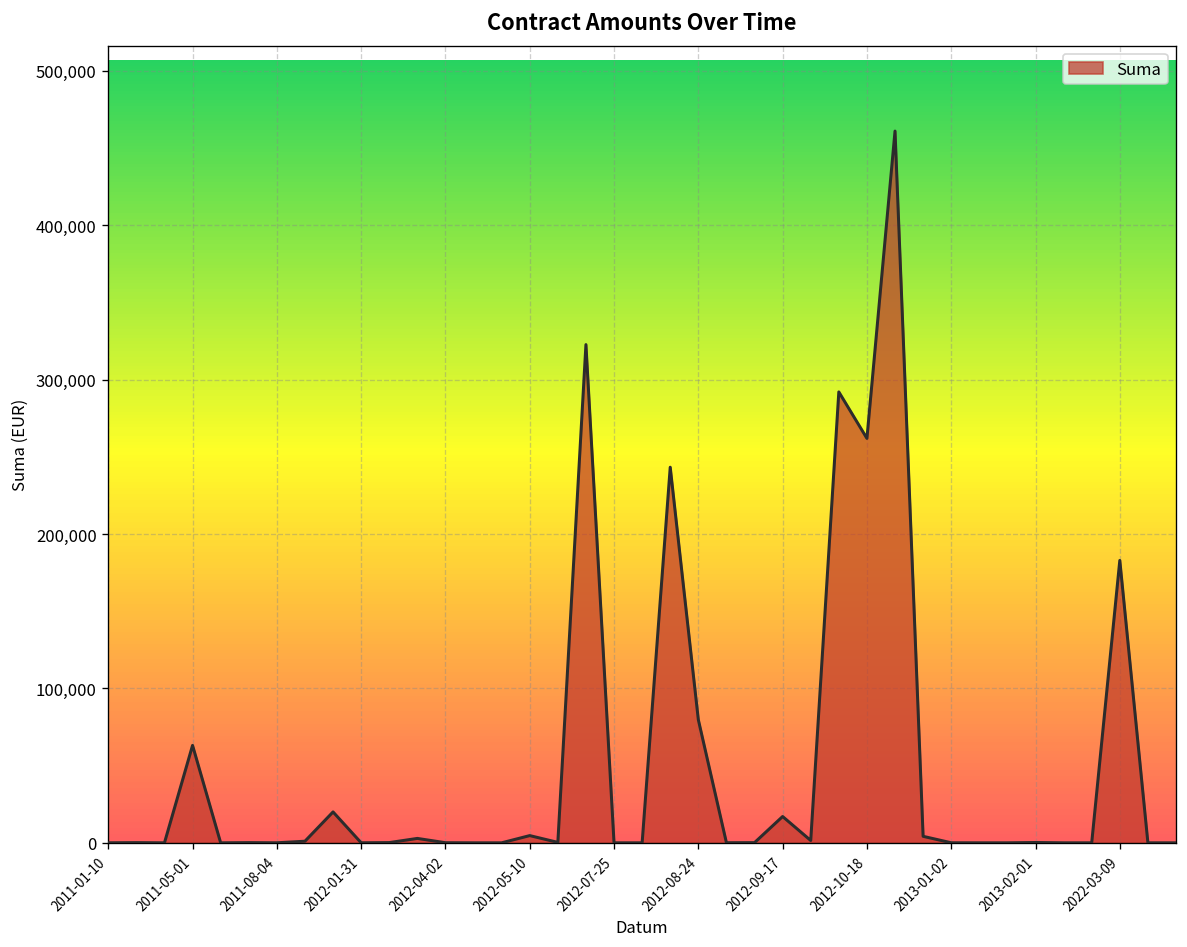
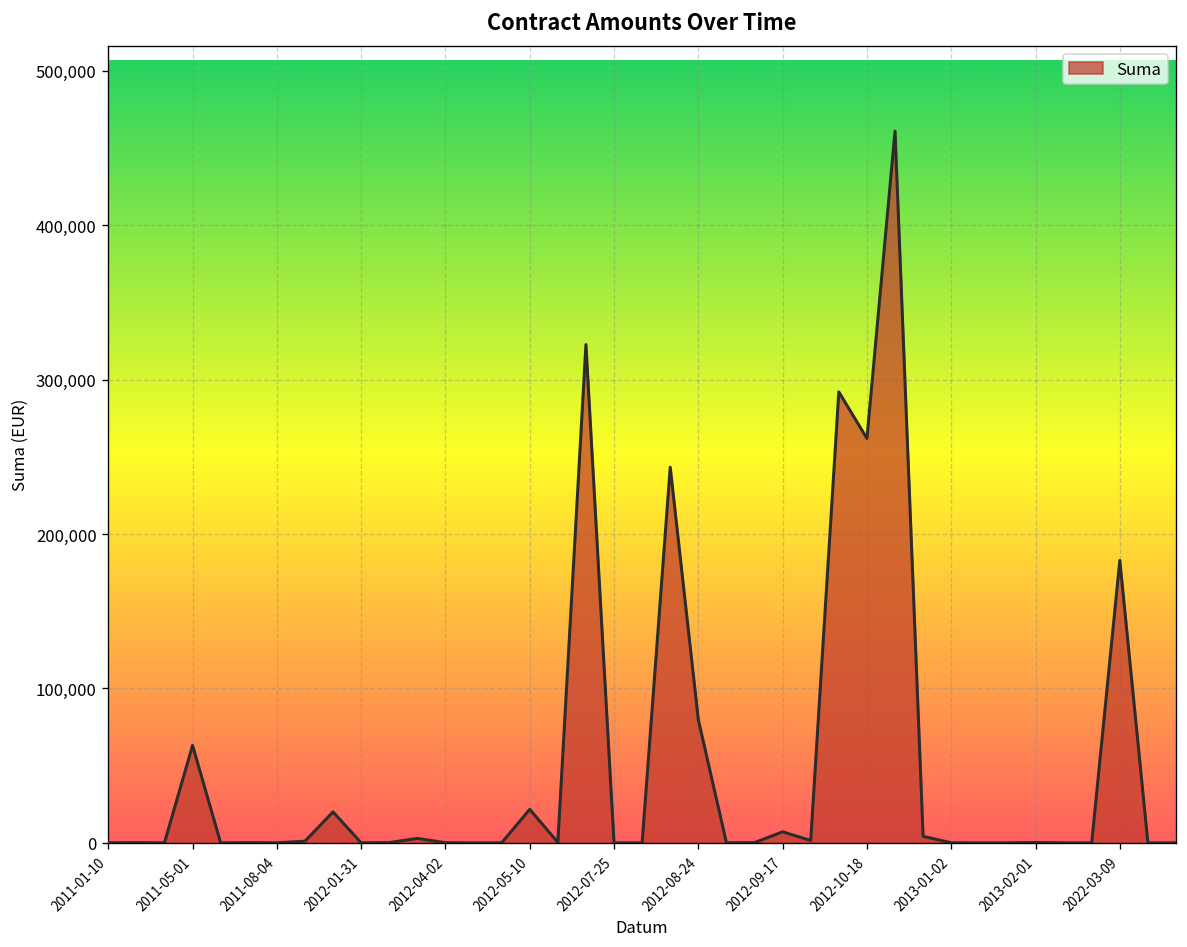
  {
    "2011-01-10": "0",
    "2011-05-01": "63,000",
    "2011-08-04": "0",
    "2012-01-31": "0",
    "2012-04-02": "0",
-   "2012-05-10": "5,000",
+   "2012-05-10": "22,000",
    "2012-07-25": "0",
    "2012-08-24": "80,000",
-   "2012-09-17": "17,000",
+   "2012-09-17": "7,000",
    "2012-10-18": "262,000",
    "2013-01-02": "0",
    "2013-02-01": "0",
    "2022-03-09": "183,000"
  }
